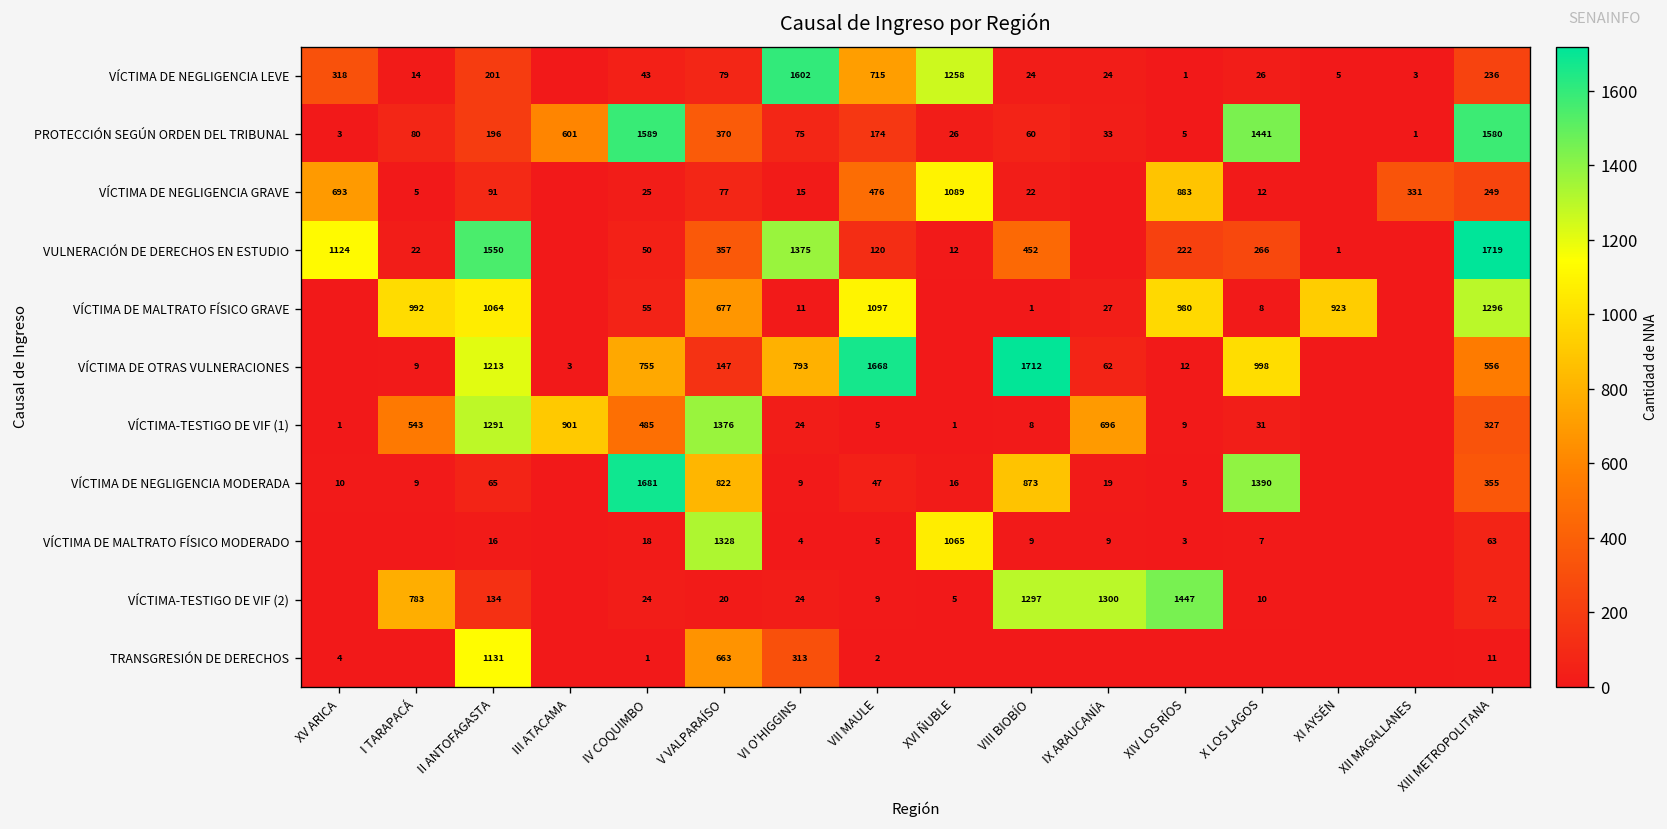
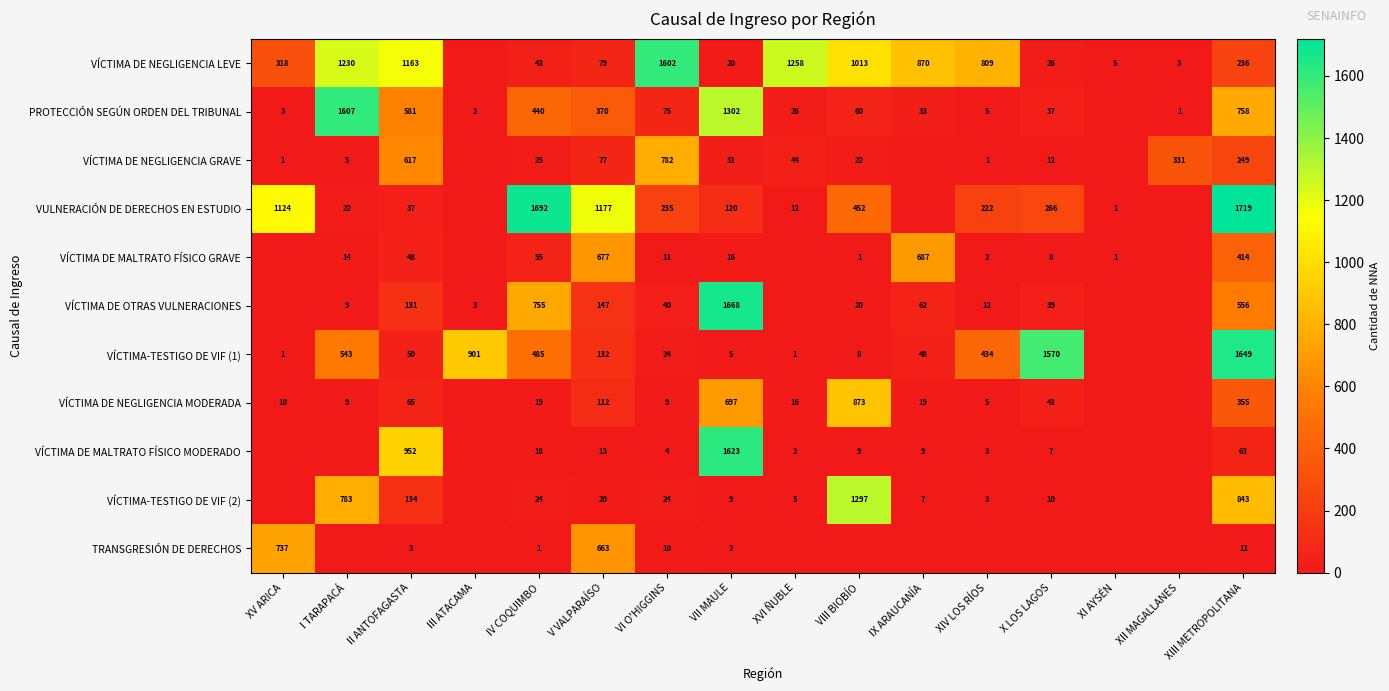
  {
    "VÍCTIMA DE NEGLIGENCIA LEVE": {
      "XV ARICA": 318,
-     "I TARAPACÁ": 14,
-     "II ANTOFAGASTA": 201,
+     "I TARAPACÁ": 1230,
+     "II ANTOFAGASTA": 1163,
      "IV COQUIMBO": 43,
      "V VALPARAÍSO": 79,
      "VI O'HIGGINS": 1602,
-     "VII MAULE": 715,
+     "VII MAULE": 20,
      "XVI ÑUBLE": 1258,
-     "VIII BIOBÍO": 24,
-     "IX ARAUCANÍA": 24,
-     "XIV LOS RÍOS": 1,
+     "VIII BIOBÍO": 1013,
+     "IX ARAUCANÍA": 870,
+     "XIV LOS RÍOS": 809,
      "X LOS LAGOS": 26,
      "XI AYSÉN": 5,
      "XII MAGALLANES": 3,
      "XIII METROPOLITANA": 236
    },
    "PROTECCIÓN SEGÚN ORDEN DEL TRIBUNAL": {
      "XV ARICA": 3,
-     "I TARAPACÁ": 80,
-     "II ANTOFAGASTA": 196,
-     "III ATACAMA": 601,
-     "IV COQUIMBO": 1589,
+     "I TARAPACÁ": 1607,
+     "II ANTOFAGASTA": 581,
+     "III ATACAMA": 2,
+     "IV COQUIMBO": 440,
      "V VALPARAÍSO": 370,
      "VI O'HIGGINS": 75,
-     "VII MAULE": 174,
+     "VII MAULE": 1302,
      "XVI ÑUBLE": 26,
      "VIII BIOBÍO": 60,
      "IX ARAUCANÍA": 33,
      "XIV LOS RÍOS": 5,
-     "X LOS LAGOS": 1441,
+     "X LOS LAGOS": 37,
      "XII MAGALLANES": 1,
-     "XIII METROPOLITANA": 1580
+     "XIII METROPOLITANA": 758
    },
    "VÍCTIMA DE NEGLIGENCIA GRAVE": {
-     "XV ARICA": 693,
+     "XV ARICA": 1,
      "I TARAPACÁ": 5,
-     "II ANTOFAGASTA": 91,
+     "II ANTOFAGASTA": 617,
      "IV COQUIMBO": 25,
      "V VALPARAÍSO": 77,
-     "VI O'HIGGINS": 15,
-     "VII MAULE": 476,
-     "XVI ÑUBLE": 1089,
+     "VI O'HIGGINS": 782,
+     "VII MAULE": 31,
+     "XVI ÑUBLE": 44,
      "VIII BIOBÍO": 22,
-     "XIV LOS RÍOS": 883,
+     "XIV LOS RÍOS": 1,
      "X LOS LAGOS": 12,
      "XII MAGALLANES": 331,
      "XIII METROPOLITANA": 249
    },
    "VULNERACIÓN DE DERECHOS EN ESTUDIO": {
      "XV ARICA": 1124,
      "I TARAPACÁ": 22,
-     "II ANTOFAGASTA": 1550,
-     "IV COQUIMBO": 50,
-     "V VALPARAÍSO": 357,
-     "VI O'HIGGINS": 1375,
+     "II ANTOFAGASTA": 37,
+     "IV COQUIMBO": 1692,
+     "V VALPARAÍSO": 1177,
+     "VI O'HIGGINS": 235,
      "VII MAULE": 120,
      "XVI ÑUBLE": 12,
      "VIII BIOBÍO": 452,
      "XIV LOS RÍOS": 222,
      "X LOS LAGOS": 266,
      "XI AYSÉN": 1,
      "XIII METROPOLITANA": 1719
    },
    "VÍCTIMA DE MALTRATO FÍSICO GRAVE": {
-     "I TARAPACÁ": 992,
-     "II ANTOFAGASTA": 1064,
+     "I TARAPACÁ": 14,
+     "II ANTOFAGASTA": 48,
      "IV COQUIMBO": 55,
      "V VALPARAÍSO": 677,
      "VI O'HIGGINS": 11,
-     "VII MAULE": 1097,
+     "VII MAULE": 16,
      "VIII BIOBÍO": 1,
-     "IX ARAUCANÍA": 27,
-     "XIV LOS RÍOS": 980,
+     "IX ARAUCANÍA": 687,
+     "XIV LOS RÍOS": 2,
      "X LOS LAGOS": 8,
-     "XI AYSÉN": 923,
-     "XIII METROPOLITANA": 1296
+     "XI AYSÉN": 1,
+     "XIII METROPOLITANA": 414
    },
    "VÍCTIMA DE OTRAS VULNERACIONES": {
      "I TARAPACÁ": 9,
-     "II ANTOFAGASTA": 1213,
+     "II ANTOFAGASTA": 131,
      "III ATACAMA": 3,
      "IV COQUIMBO": 755,
      "V VALPARAÍSO": 147,
-     "VI O'HIGGINS": 793,
+     "VI O'HIGGINS": 40,
      "VII MAULE": 1668,
-     "VIII BIOBÍO": 1712,
+     "VIII BIOBÍO": 20,
      "IX ARAUCANÍA": 62,
      "XIV LOS RÍOS": 12,
-     "X LOS LAGOS": 998,
+     "X LOS LAGOS": 39,
      "XIII METROPOLITANA": 556
    },
    "VÍCTIMA-TESTIGO DE VIF (1)": {
      "XV ARICA": 1,
      "I TARAPACÁ": 543,
-     "II ANTOFAGASTA": 1291,
+     "II ANTOFAGASTA": 50,
      "III ATACAMA": 901,
      "IV COQUIMBO": 485,
-     "V VALPARAÍSO": 1376,
+     "V VALPARAÍSO": 132,
      "VI O'HIGGINS": 24,
      "VII MAULE": 5,
      "XVI ÑUBLE": 1,
      "VIII BIOBÍO": 8,
-     "IX ARAUCANÍA": 696,
-     "XIV LOS RÍOS": 9,
-     "X LOS LAGOS": 31,
-     "XIII METROPOLITANA": 327
+     "IX ARAUCANÍA": 48,
+     "XIV LOS RÍOS": 434,
+     "X LOS LAGOS": 1570,
+     "XIII METROPOLITANA": 1649
    },
    "VÍCTIMA DE NEGLIGENCIA MODERADA": {
      "XV ARICA": 10,
      "I TARAPACÁ": 9,
      "II ANTOFAGASTA": 65,
-     "IV COQUIMBO": 1681,
-     "V VALPARAÍSO": 822,
+     "IV COQUIMBO": 19,
+     "V VALPARAÍSO": 112,
      "VI O'HIGGINS": 9,
-     "VII MAULE": 47,
+     "VII MAULE": 697,
      "XVI ÑUBLE": 16,
      "VIII BIOBÍO": 873,
      "IX ARAUCANÍA": 19,
      "XIV LOS RÍOS": 5,
-     "X LOS LAGOS": 1390,
+     "X LOS LAGOS": 41,
      "XIII METROPOLITANA": 355
    },
    "VÍCTIMA DE MALTRATO FÍSICO MODERADO": {
-     "II ANTOFAGASTA": 16,
+     "II ANTOFAGASTA": 952,
      "IV COQUIMBO": 18,
-     "V VALPARAÍSO": 1328,
+     "V VALPARAÍSO": 13,
      "VI O'HIGGINS": 4,
-     "VII MAULE": 5,
-     "XVI ÑUBLE": 1065,
+     "VII MAULE": 1623,
+     "XVI ÑUBLE": 2,
      "VIII BIOBÍO": 9,
      "IX ARAUCANÍA": 9,
      "XIV LOS RÍOS": 3,
      "X LOS LAGOS": 7,
      "XIII METROPOLITANA": 63
    },
    "VÍCTIMA-TESTIGO DE VIF (2)": {
      "I TARAPACÁ": 783,
      "II ANTOFAGASTA": 134,
      "IV COQUIMBO": 24,
      "V VALPARAÍSO": 20,
      "VI O'HIGGINS": 24,
      "VII MAULE": 9,
      "XVI ÑUBLE": 5,
      "VIII BIOBÍO": 1297,
-     "IX ARAUCANÍA": 1300,
-     "XIV LOS RÍOS": 1447,
+     "IX ARAUCANÍA": 7,
+     "XIV LOS RÍOS": 3,
      "X LOS LAGOS": 10,
-     "XIII METROPOLITANA": 72
+     "XIII METROPOLITANA": 843
    },
    "TRANSGRESIÓN DE DERECHOS": {
-     "XV ARICA": 4,
-     "II ANTOFAGASTA": 1131,
+     "XV ARICA": 737,
+     "II ANTOFAGASTA": 3,
      "IV COQUIMBO": 1,
      "V VALPARAÍSO": 663,
-     "VI O'HIGGINS": 313,
+     "VI O'HIGGINS": 10,
      "VII MAULE": 2,
      "XIII METROPOLITANA": 11
    }
  }
